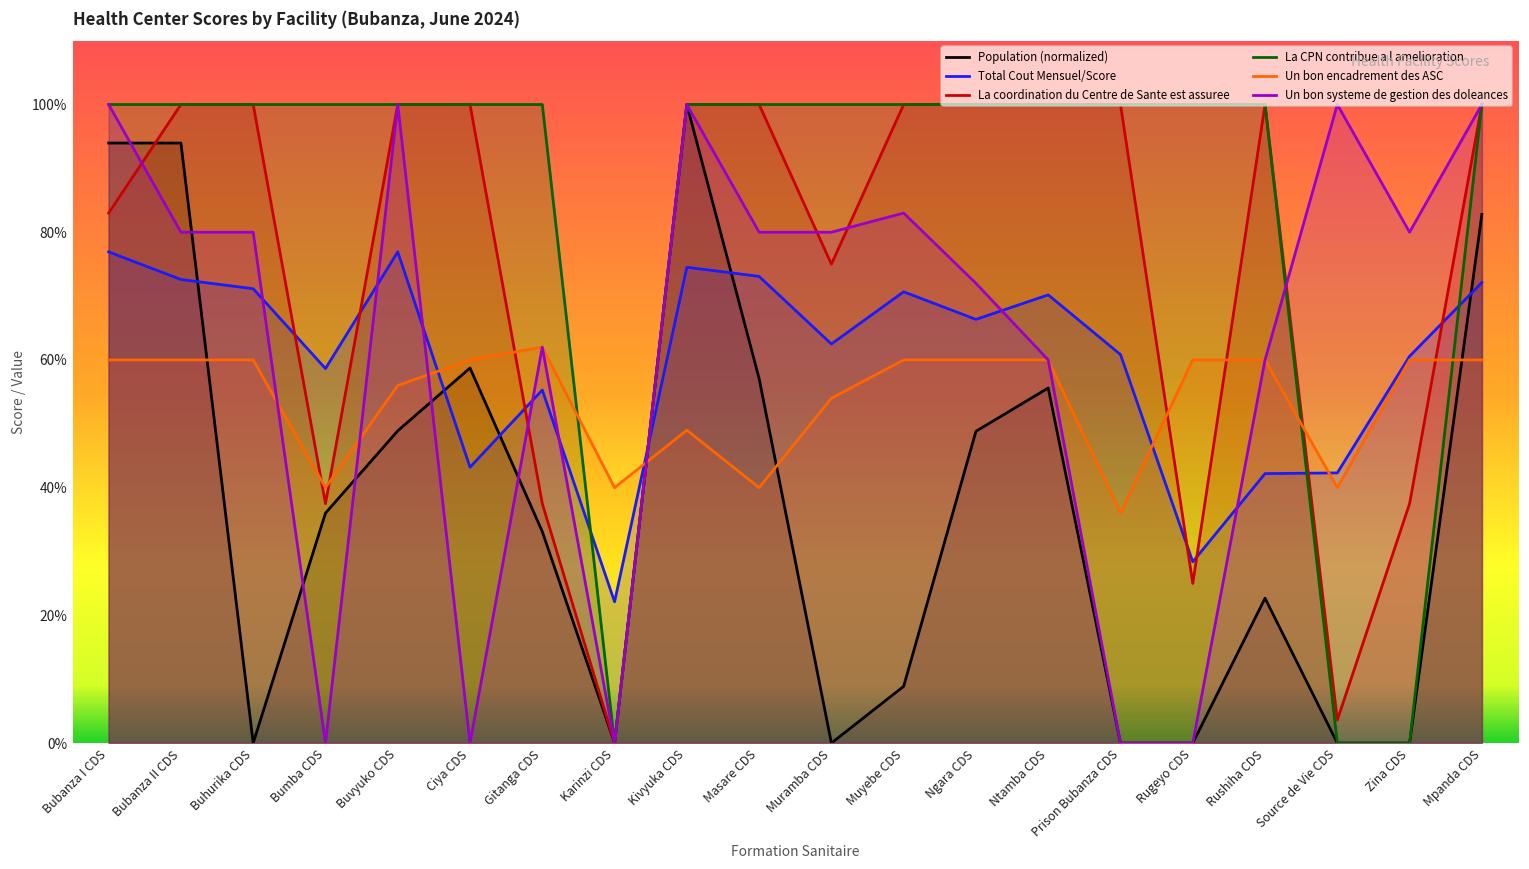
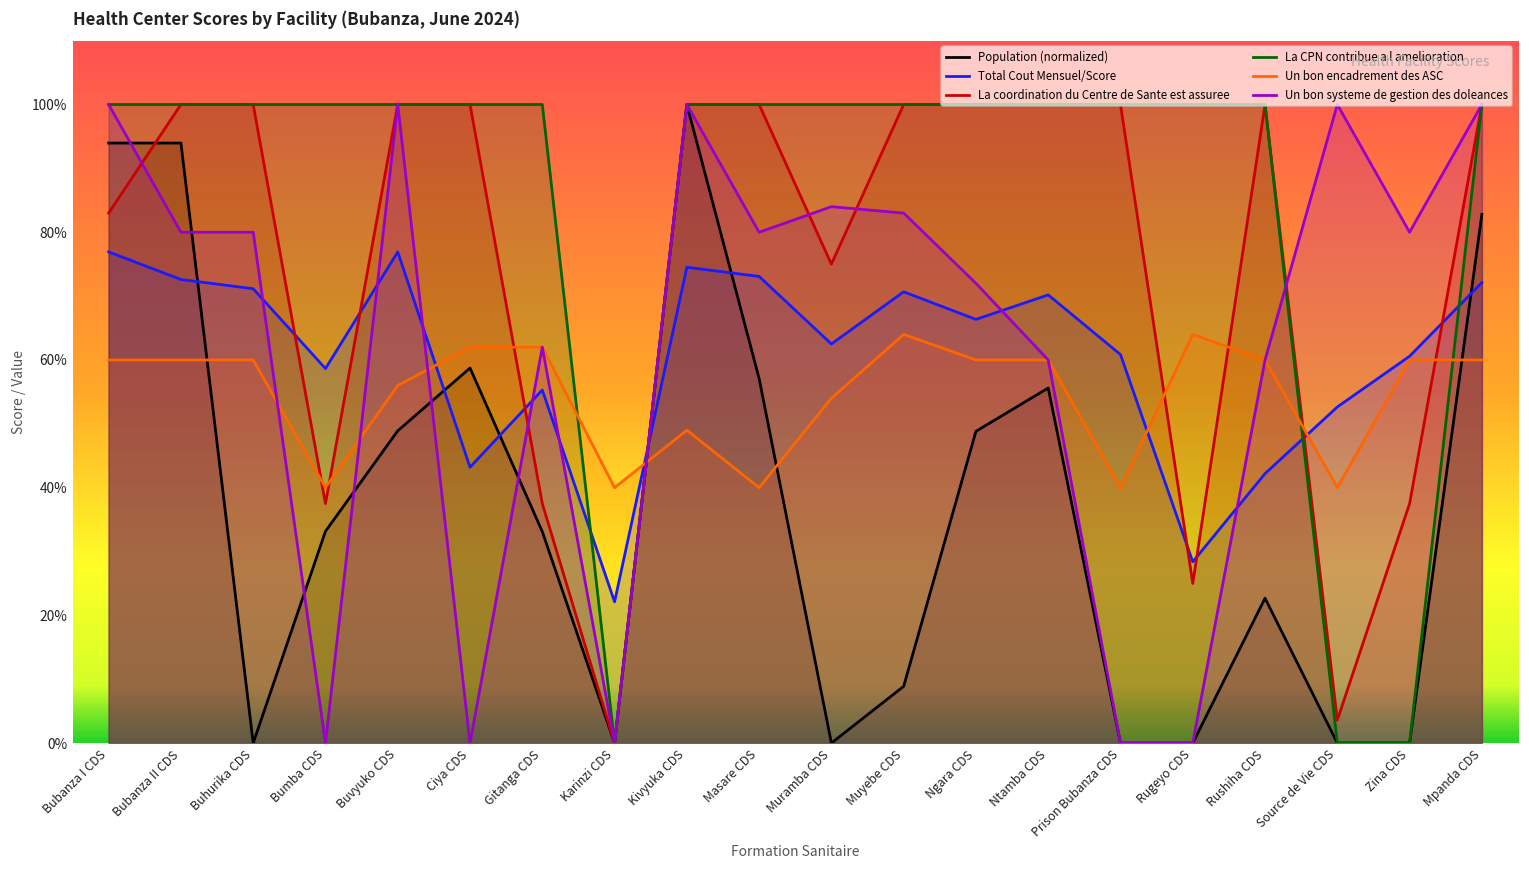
  {
    "Population (normalized)": {
      "Bubanza I CDS": "94%",
      "Bubanza II CDS": "94%",
      "Buhurika CDS": "0%",
-     "Bumba CDS": "36%",
+     "Bumba CDS": "33%",
      "Buvyuko CDS": "49%",
      "Ciya CDS": "59%",
      "Gitanga CDS": "33%",
      "Masare CDS": "57%",
      "Muramba CDS": "0%",
      "Muyebe CDS": "9%",
      "Ngara CDS": "49%",
      "Ntamba CDS": "56%",
      "Rushiha CDS": "23%",
      "Mpanda CDS": "83%"
    },
    "Total Cout Mensuel/Score": {
      "Bubanza I CDS": "77%",
      "Bubanza II CDS": "73%",
      "Buhurika CDS": "71%",
      "Bumba CDS": "59%",
      "Buvyuko CDS": "77%",
      "Ciya CDS": "43%",
      "Gitanga CDS": "55%",
      "Karinzi CDS": "22%",
      "Kivyuka CDS": "75%",
      "Masare CDS": "73%",
      "Muramba CDS": "63%",
      "Muyebe CDS": "71%",
      "Ngara CDS": "66%",
      "Ntamba CDS": "70%",
      "Prison Bubanza CDS": "61%",
      "Rugeyo CDS": "28%",
      "Rushiha CDS": "42%",
-     "Source de Vie CDS": "42%",
+     "Source de Vie CDS": "53%",
      "Zina CDS": "61%",
      "Mpanda CDS": "72%"
    },
    "La coordination du Centre de Sante est assuree": {
      "Bubanza I CDS": "83%",
      "Bumba CDS": "38%",
      "Gitanga CDS": "38%",
      "Muramba CDS": "75%",
      "Rugeyo CDS": "25%",
      "Source de Vie CDS": "4%",
      "Zina CDS": "38%"
    },
    "La CPN contribue a l amelioration": {
      "Bumba CDS": "100%",
      "Gitanga CDS": "100%",
      "Muramba CDS": "100%",
      "Rugeyo CDS": "100%"
    },
    "Un bon encadrement des ASC": {
      "Bubanza I CDS": "60%",
      "Bubanza II CDS": "60%",
      "Buhurika CDS": "60%",
      "Bumba CDS": "40%",
      "Buvyuko CDS": "56%",
-     "Ciya CDS": "60%",
+     "Ciya CDS": "62%",
      "Karinzi CDS": "40%",
      "Kivyuka CDS": "49%",
      "Masare CDS": "40%",
      "Muramba CDS": "54%",
-     "Muyebe CDS": "60%",
+     "Muyebe CDS": "64%",
      "Ngara CDS": "60%",
-     "Prison Bubanza CDS": "36%",
-     "Rugeyo CDS": "60%",
+     "Prison Bubanza CDS": "40%",
+     "Rugeyo CDS": "64%",
      "Source de Vie CDS": "40%",
      "Zina CDS": "60%",
      "Mpanda CDS": "60%"
    },
    "Un bon systeme de gestion des doleances": {
      "Bubanza II CDS": "80%",
      "Buhurika CDS": "80%",
      "Bumba CDS": "0%",
      "Ciya CDS": "0%",
      "Masare CDS": "80%",
-     "Muramba CDS": "80%",
+     "Muramba CDS": "84%",
      "Muyebe CDS": "83%",
      "Ngara CDS": "72%",
      "Source de Vie CDS": "100%",
      "Zina CDS": "80%"
    }
  }
